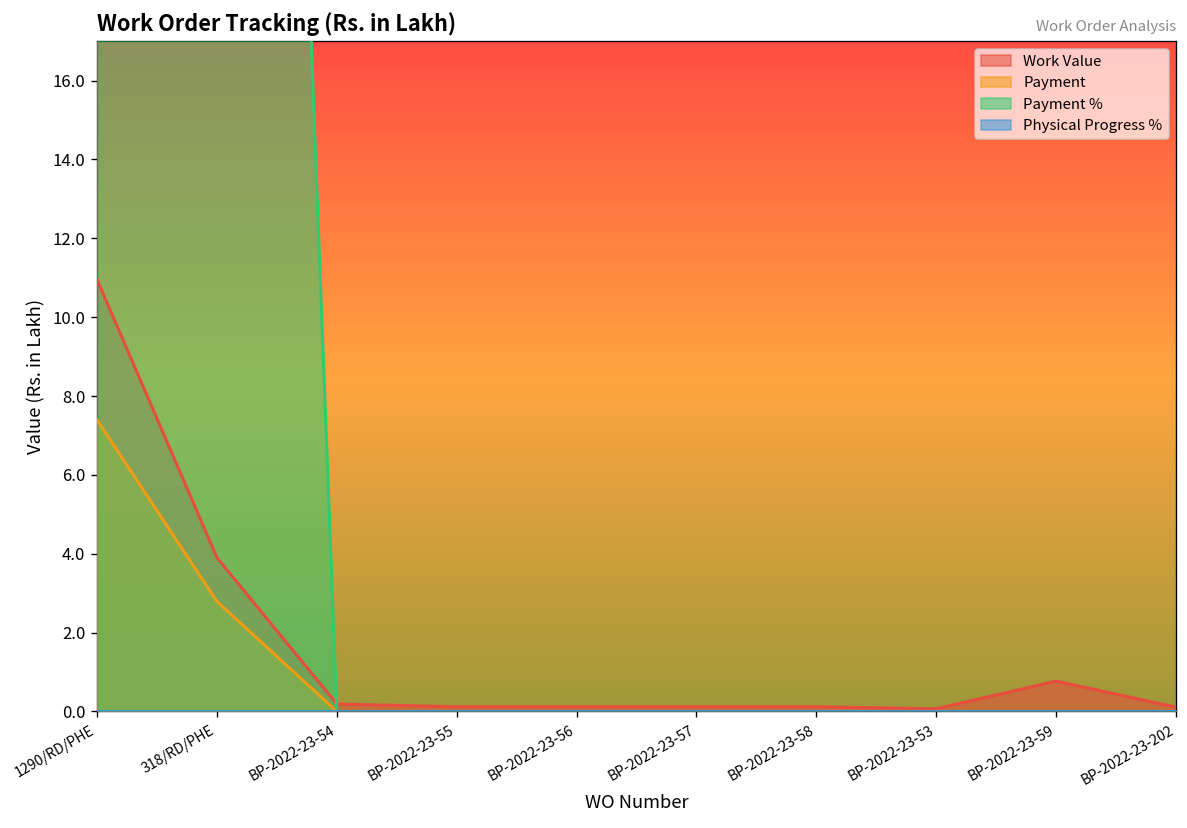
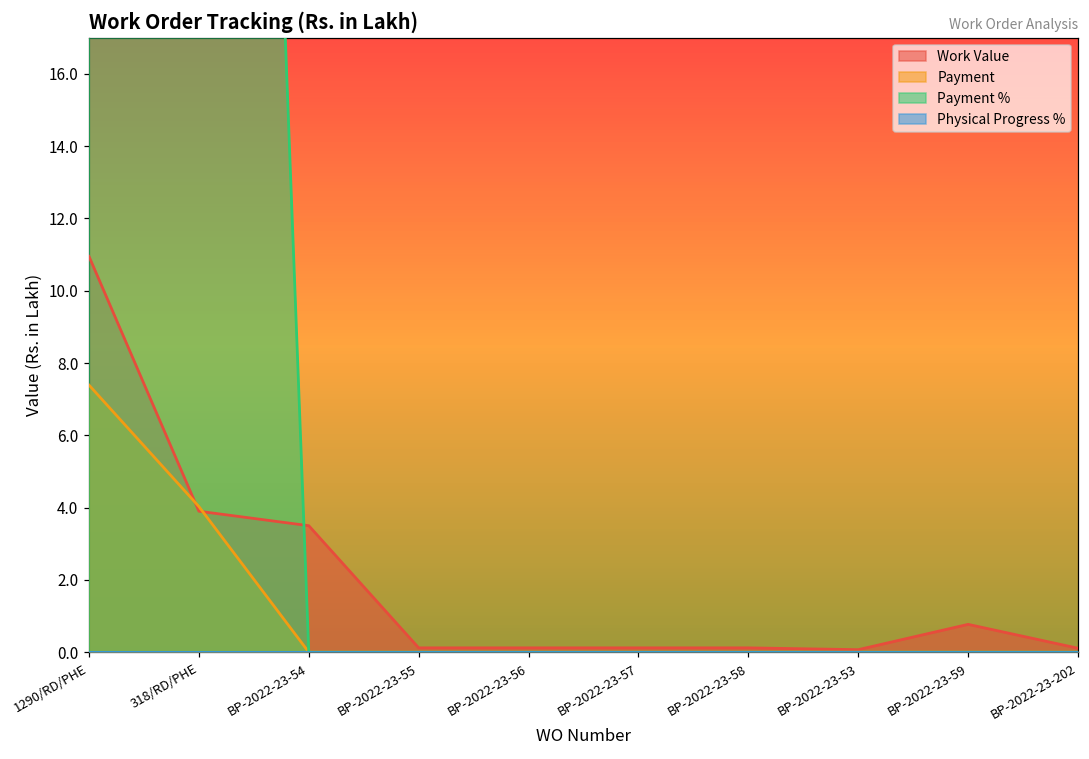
  {
    "Work Value": {
      "1290/RD/PHE": 11.0,
      "318/RD/PHE": 3.9,
-     "BP-2022-23-54": 0.2,
+     "BP-2022-23-54": 3.5,
      "BP-2022-23-55": 0.1,
      "BP-2022-23-56": 0.1,
      "BP-2022-23-57": 0.1,
      "BP-2022-23-58": 0.1,
      "BP-2022-23-59": 0.8,
      "BP-2022-23-202": 0.1
    },
    "Payment": {
      "1290/RD/PHE": 7.4,
-     "318/RD/PHE": 2.8
+     "318/RD/PHE": 4.0
    },
    "Physical Progress %": {
      "1290/RD/PHE": 0.0,
      "318/RD/PHE": 0.0
    }
  }
